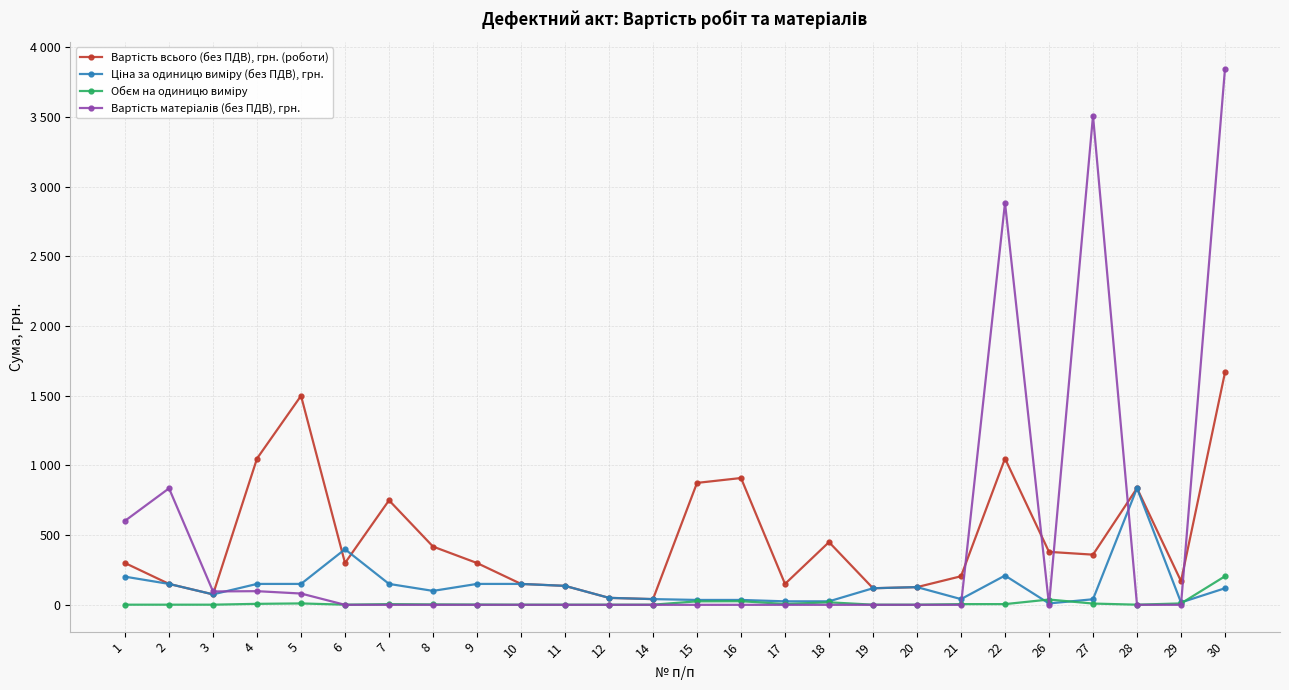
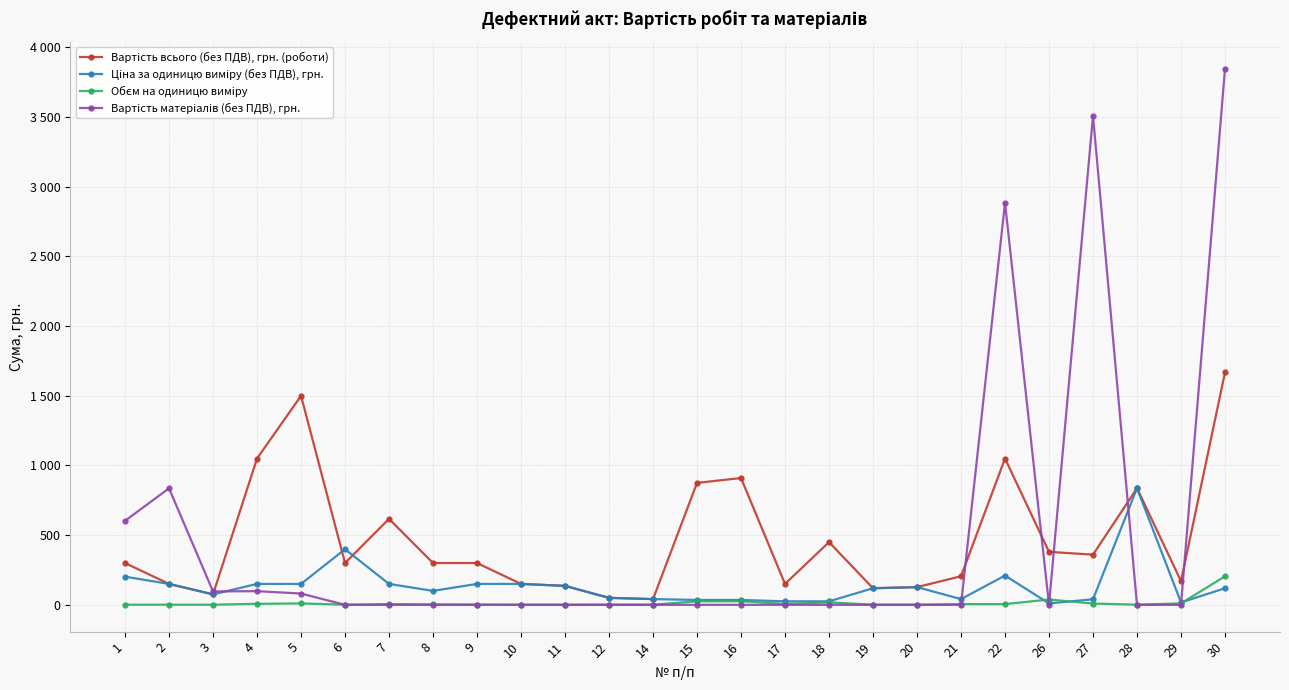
  {
    "Вартість всього (без ПДВ), грн. (роботи)": {
      "1": 300,
      "4": 1050,
      "5": 1500,
      "6": 300,
-     "7": 750,
-     "8": 420,
+     "7": 620,
+     "8": 300,
      "9": 300,
      "15": 880,
      "16": 910,
      "17": 150,
      "18": 450,
      "21": 210,
      "22": 1050,
      "26": 380,
      "27": 360,
      "29": 170,
      "30": 1670
    },
    "Ціна за одиницю виміру (без ПДВ), грн.": {
      "1": 200,
      "4": 150,
      "5": 150,
      "6": 400,
      "7": 150,
      "8": 100,
      "9": 150,
      "17": 30,
      "21": 40,
      "22": 210,
      "27": 40,
      "30": 120
    },
    "Обєм на одиницю виміру": {
      "1": 0,
      "2": 0,
      "3": 0,
      "4": 10,
      "5": 10,
      "22": 10,
      "26": 40,
      "27": 10,
      "30": 210
    },
    "Вартість матеріалів (без ПДВ), грн.": {
      "1": 600,
      "2": 840,
      "3": 100,
      "4": 100,
      "5": 80,
      "15": 0,
      "16": 0,
      "22": 2890,
      "27": 3510,
      "30": 3850
    }
  }
